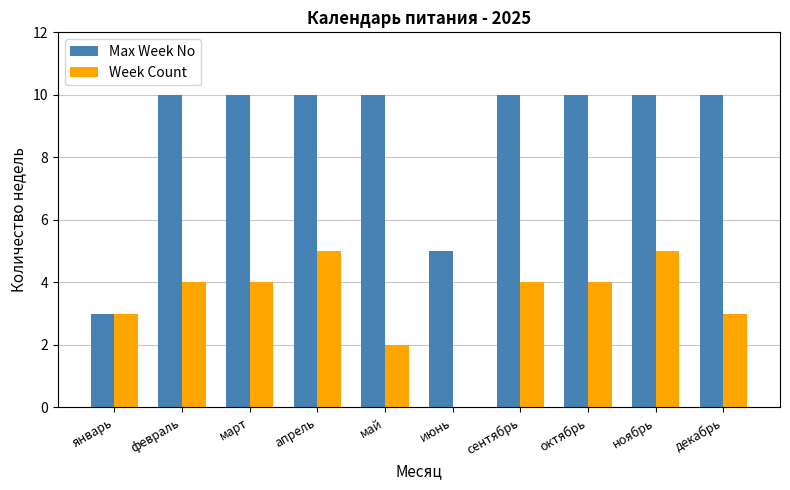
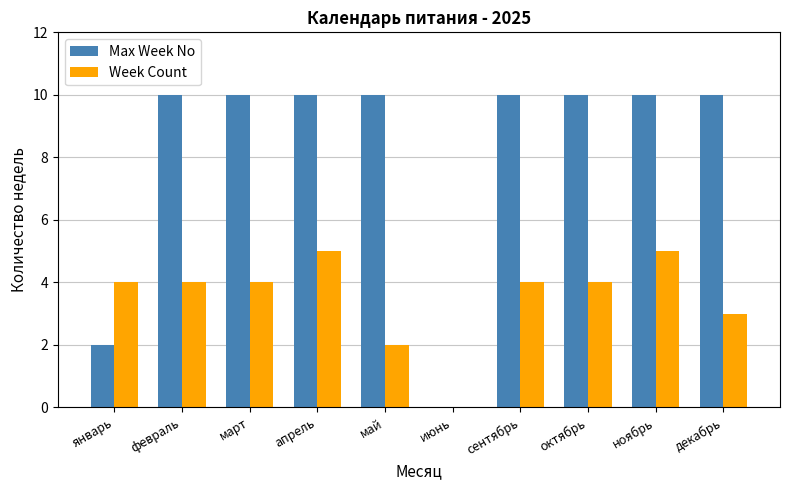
  {
    "Max Week No": {
-     "январь": 3,
+     "январь": 2,
      "февраль": 10,
      "март": 10,
      "апрель": 10,
      "май": 10,
-     "июнь": 5,
+     "июнь": 0,
      "сентябрь": 10,
      "октябрь": 10,
      "ноябрь": 10,
      "декабрь": 10
    },
    "Week Count": {
-     "январь": 3,
+     "январь": 4,
      "февраль": 4,
      "март": 4,
      "апрель": 5,
      "май": 2,
      "июнь": 0,
      "сентябрь": 4,
      "октябрь": 4,
      "ноябрь": 5,
      "декабрь": 3
    }
  }
